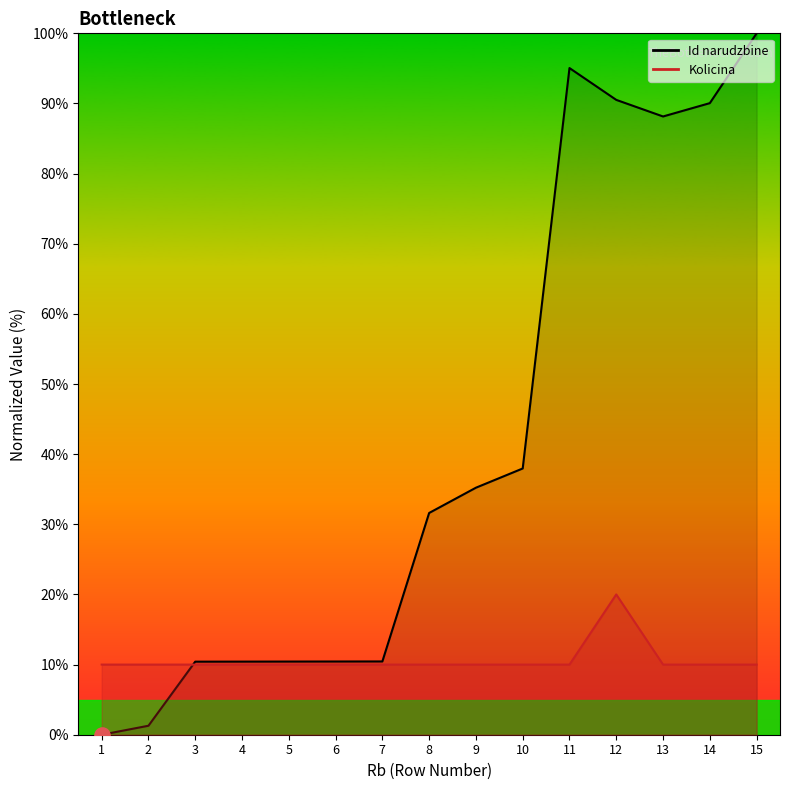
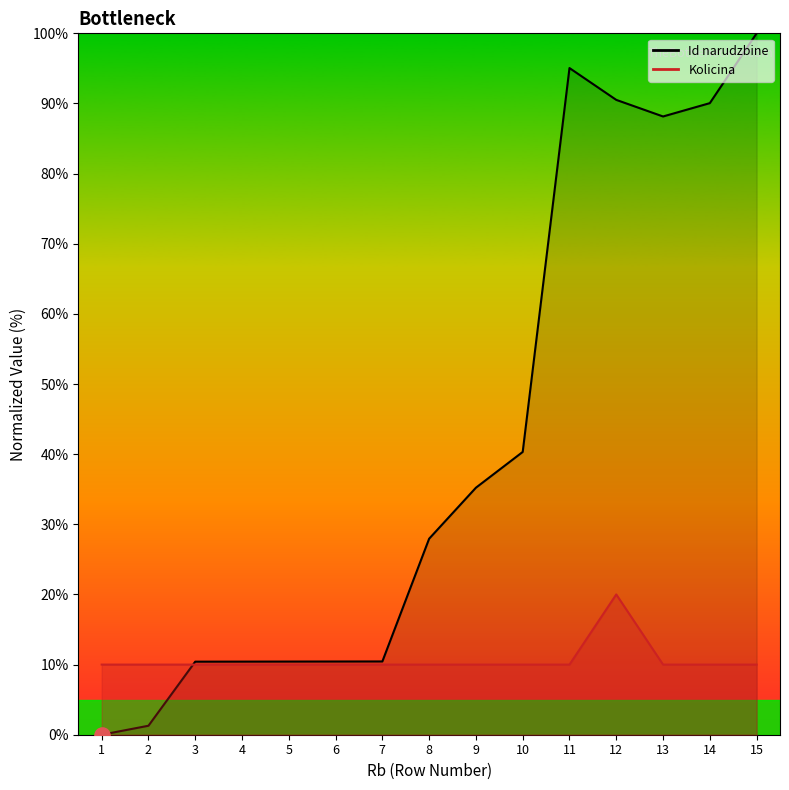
  {
    "Id narudzbine": {
      "3": "10%",
      "4": "10%",
      "5": "10%",
      "6": "10%",
      "7": "10%",
-     "8": "32%",
+     "8": "28%",
      "9": "35%",
-     "10": "38%",
+     "10": "40%",
      "11": "95%",
      "12": "91%",
      "13": "88%",
      "14": "90%",
      "15": "100%"
    },
    "Kolicina": {
      "1": "10%",
      "2": "10%",
      "3": "10%",
      "4": "10%",
      "5": "10%",
      "6": "10%",
      "7": "10%",
      "8": "10%",
      "9": "10%",
      "10": "10%",
      "11": "10%",
      "12": "20%",
      "13": "10%",
      "14": "10%",
      "15": "10%"
    }
  }
